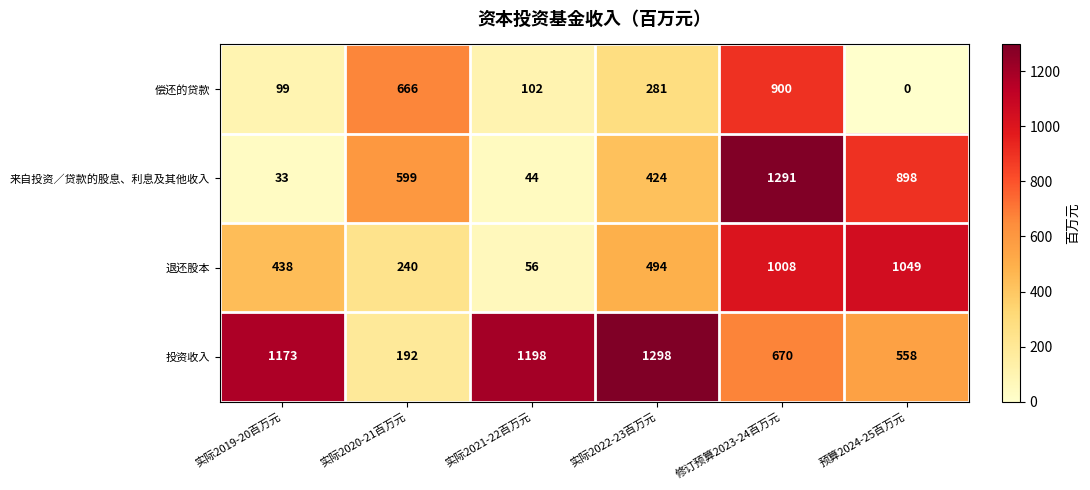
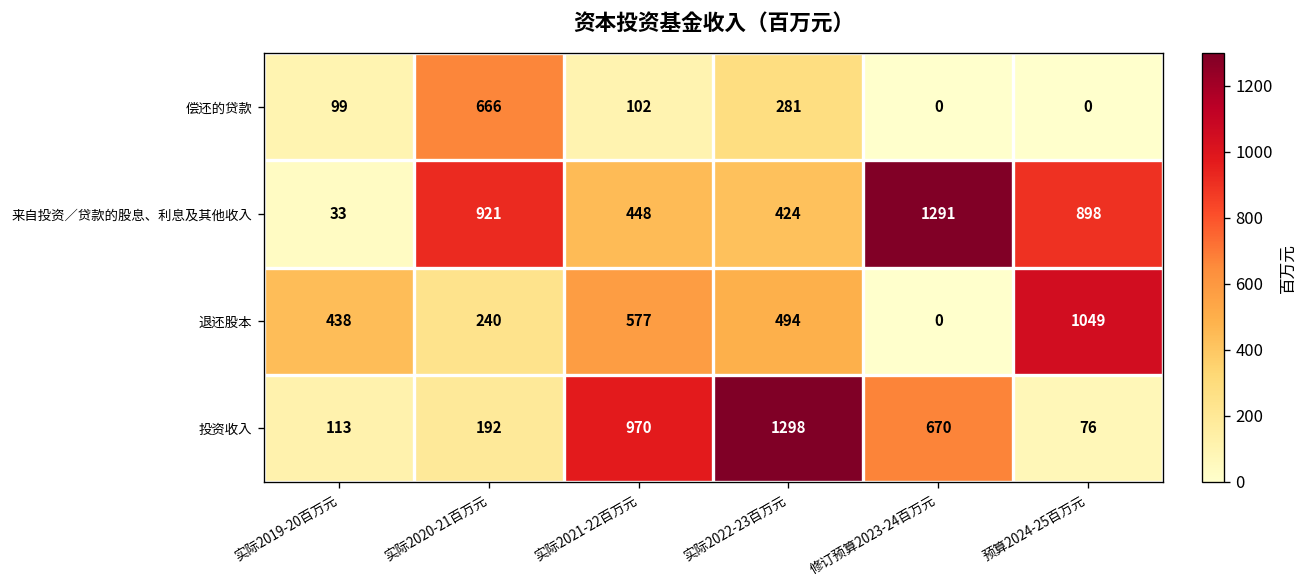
  {
    "偿还的贷款": {
      "实际2019-20百万元": 99,
      "实际2020-21百万元": 666,
      "实际2021-22百万元": 102,
      "实际2022-23百万元": 281,
-     "修订预算2023-24百万元": 900,
+     "修订预算2023-24百万元": 0,
      "预算2024-25百万元": 0
    },
    "来自投资／贷款的股息、利息及其他收入": {
      "实际2019-20百万元": 33,
-     "实际2020-21百万元": 599,
-     "实际2021-22百万元": 44,
+     "实际2020-21百万元": 921,
+     "实际2021-22百万元": 448,
      "实际2022-23百万元": 424,
      "修订预算2023-24百万元": 1291,
      "预算2024-25百万元": 898
    },
    "退还股本": {
      "实际2019-20百万元": 438,
      "实际2020-21百万元": 240,
-     "实际2021-22百万元": 56,
+     "实际2021-22百万元": 577,
      "实际2022-23百万元": 494,
-     "修订预算2023-24百万元": 1008,
+     "修订预算2023-24百万元": 0,
      "预算2024-25百万元": 1049
    },
    "投资收入": {
-     "实际2019-20百万元": 1173,
+     "实际2019-20百万元": 113,
      "实际2020-21百万元": 192,
-     "实际2021-22百万元": 1198,
+     "实际2021-22百万元": 970,
      "实际2022-23百万元": 1298,
      "修订预算2023-24百万元": 670,
-     "预算2024-25百万元": 558
+     "预算2024-25百万元": 76
    }
  }
